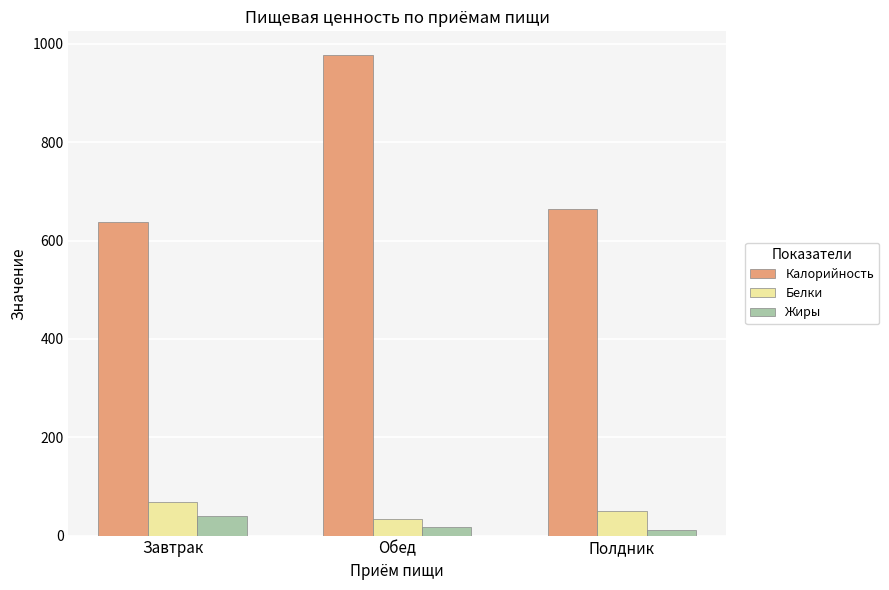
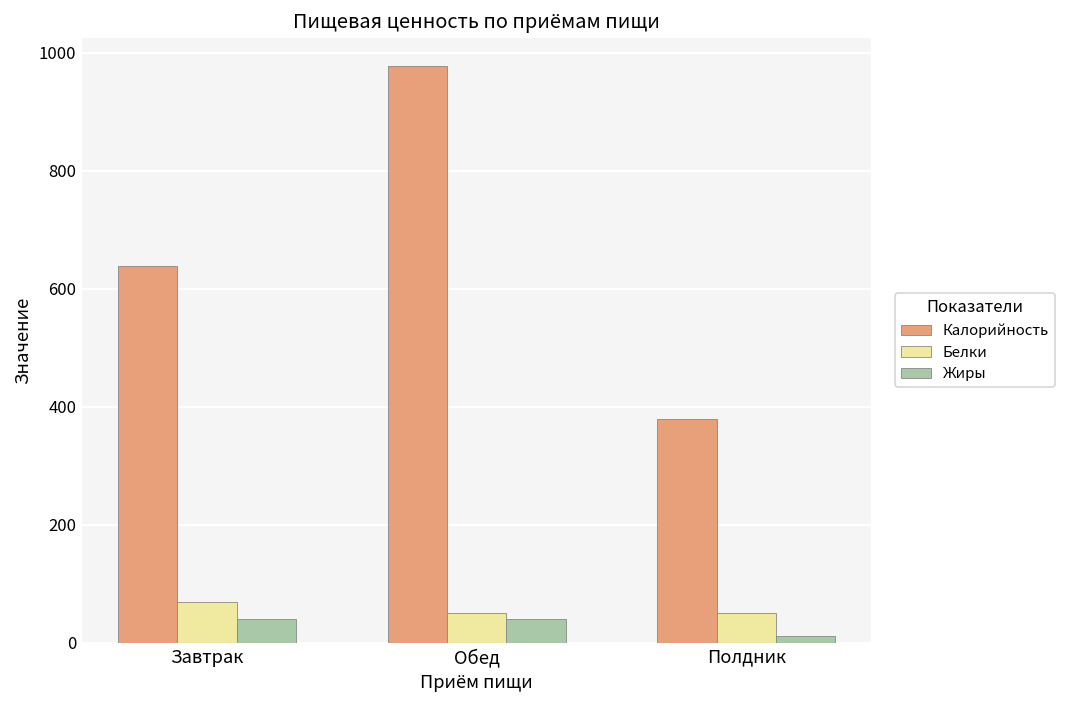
  {
    "Калорийность": {
      "Завтрак": 640,
      "Обед": 980,
-     "Полдник": 660
+     "Полдник": 380
    },
    "Белки": {
      "Завтрак": 70,
-     "Обед": 30,
+     "Обед": 50,
      "Полдник": 50
    },
    "Жиры": {
      "Завтрак": 40,
-     "Обед": 20,
+     "Обед": 40,
      "Полдник": 10
    }
  }
